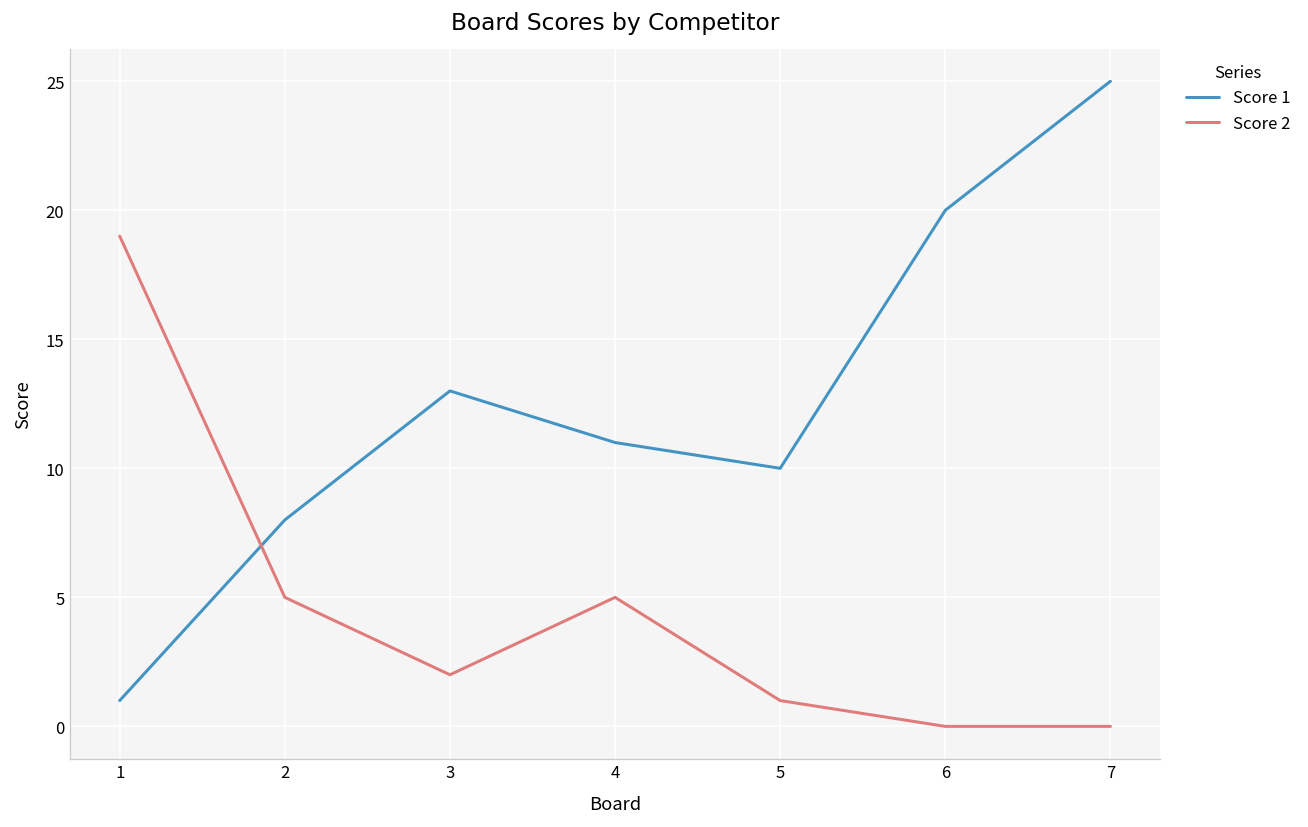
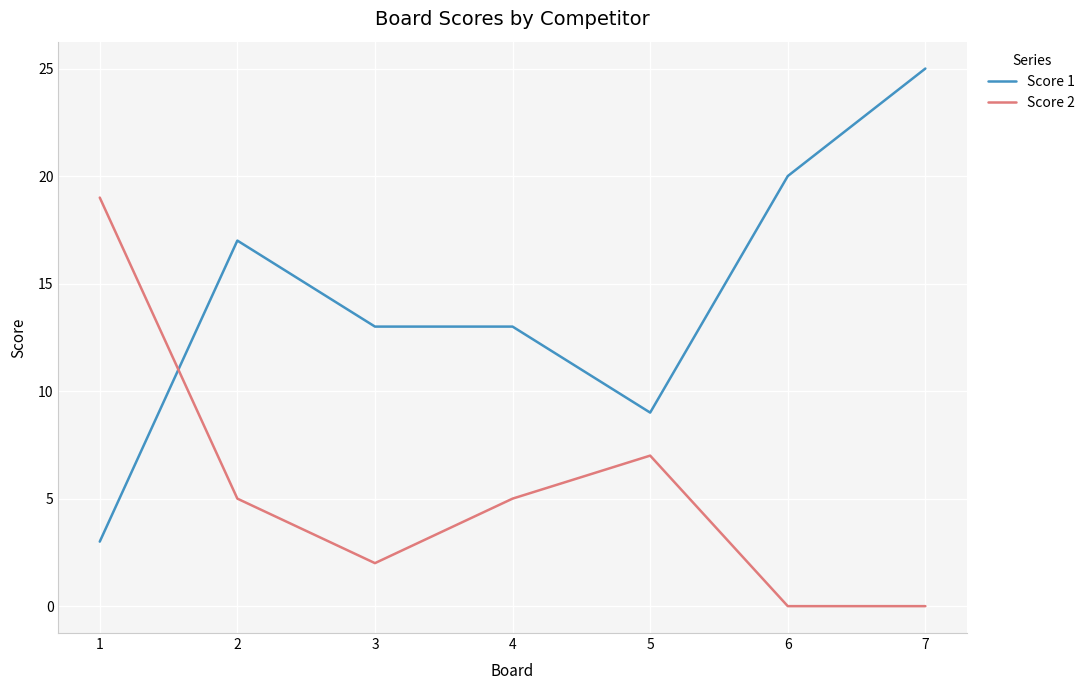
  {
    "Score 1": {
-     "1": 1,
-     "2": 8,
+     "1": 3,
+     "2": 17,
      "3": 13,
-     "4": 11,
-     "5": 10,
+     "4": 13,
+     "5": 9,
      "6": 20,
      "7": 25
    },
    "Score 2": {
      "1": 19,
      "2": 5,
      "3": 2,
      "4": 5,
-     "5": 1,
+     "5": 7,
      "6": 0,
      "7": 0
    }
  }
